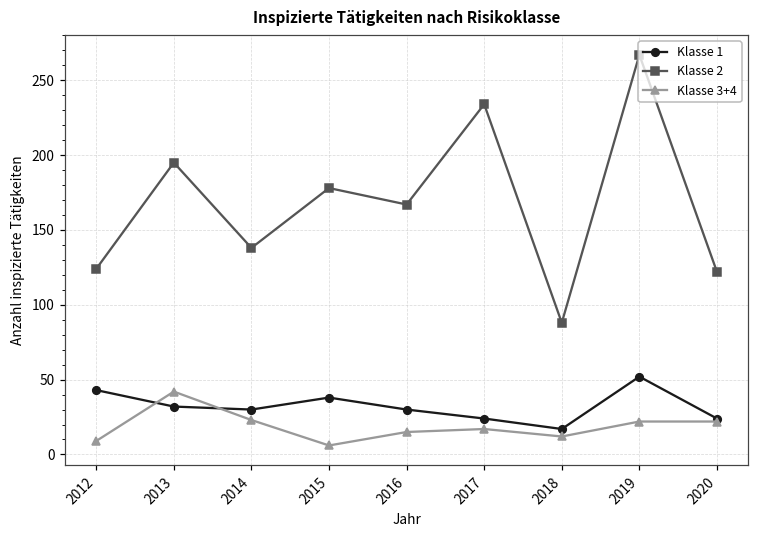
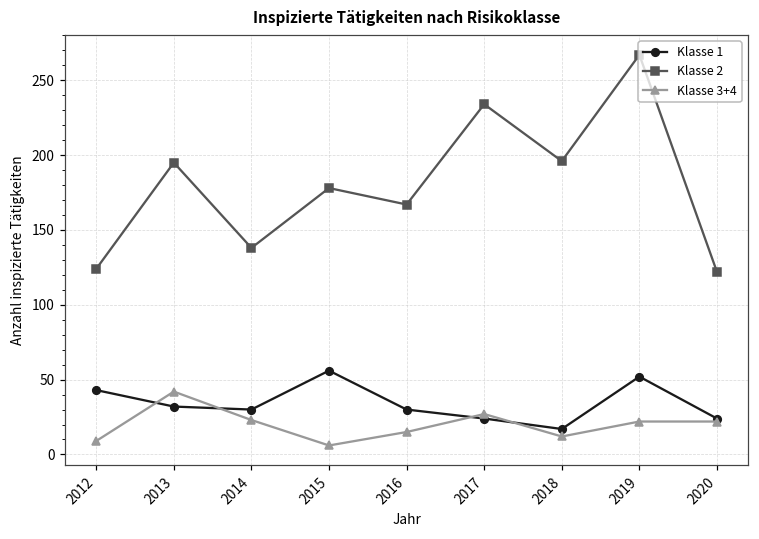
  {
    "Klasse 1": {
      "2012": 43,
      "2013": 32,
      "2014": 30,
-     "2015": 38,
+     "2015": 56,
      "2016": 30,
      "2017": 24,
      "2018": 17,
      "2019": 52,
      "2020": 24
    },
    "Klasse 2": {
      "2012": 124,
      "2013": 195,
      "2014": 138,
      "2015": 178,
      "2016": 167,
      "2017": 234,
-     "2018": 88,
+     "2018": 196,
      "2020": 122
    },
    "Klasse 3+4": {
      "2012": 9,
      "2013": 42,
      "2014": 23,
      "2015": 6,
      "2016": 15,
-     "2017": 17,
+     "2017": 27,
      "2018": 12,
      "2019": 22,
      "2020": 22
    }
  }
